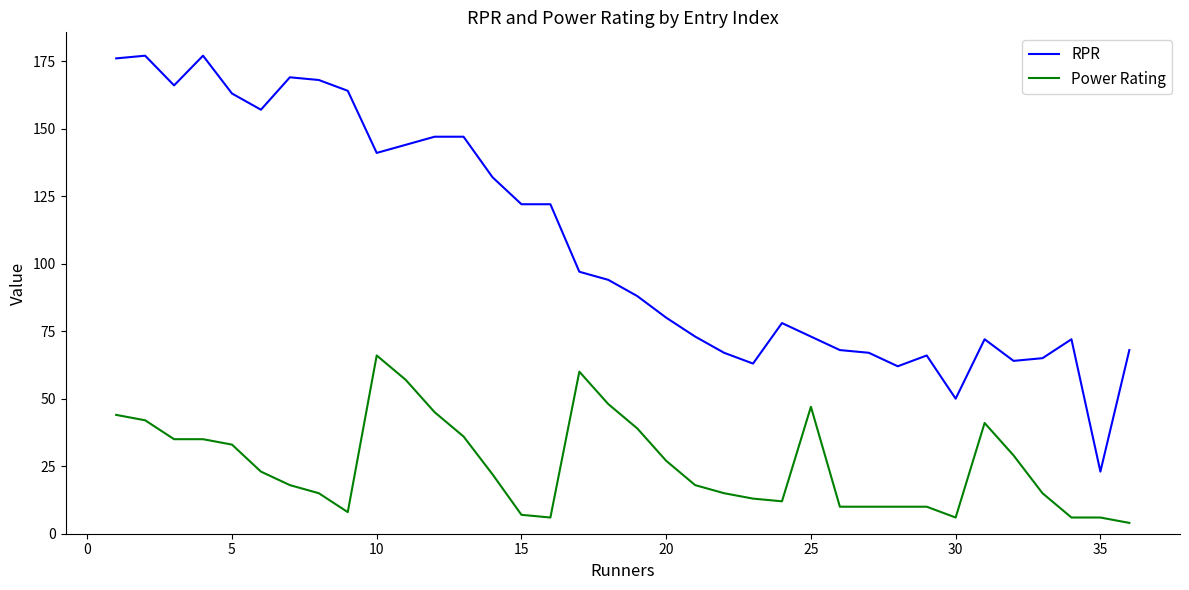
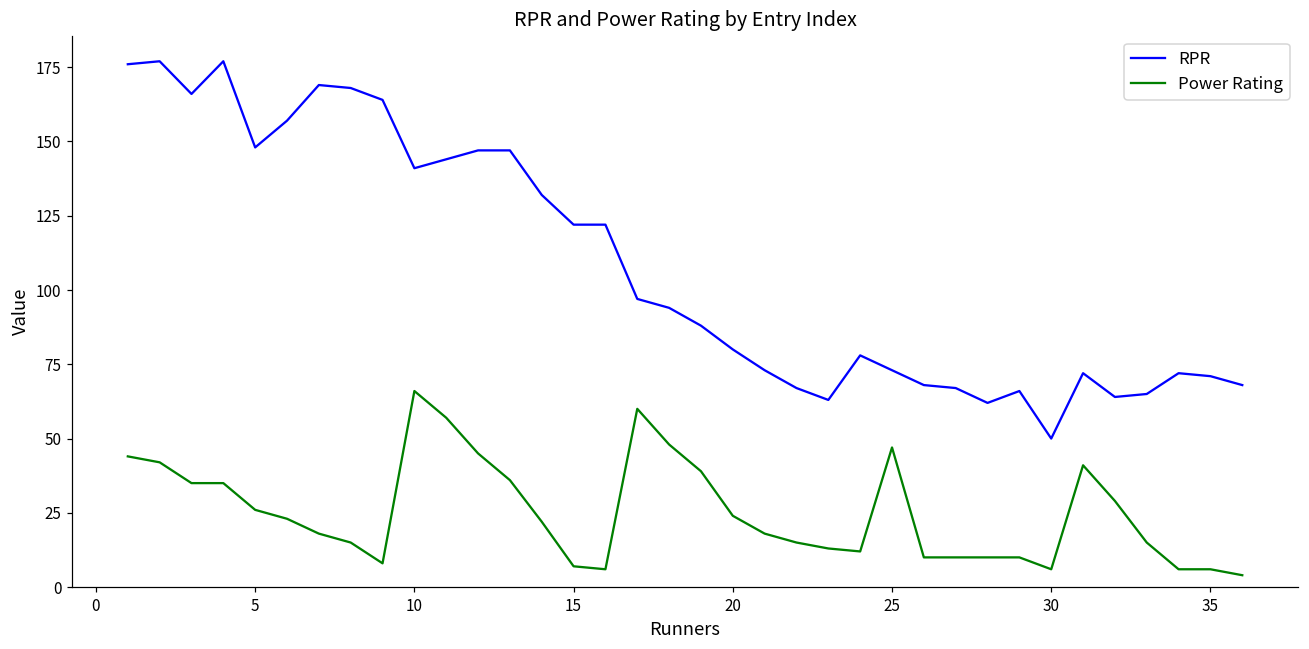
  {
    "RPR": {
-     "5": 163,
+     "5": 148,
      "10": 141,
      "15": 122,
      "20": 80,
      "25": 73,
      "30": 50,
-     "35": 23
+     "35": 71
    },
    "Power Rating": {
-     "5": 33,
+     "5": 26,
      "10": 66,
      "15": 7,
-     "20": 27,
+     "20": 24,
      "25": 47,
      "30": 6,
      "35": 6
    }
  }
